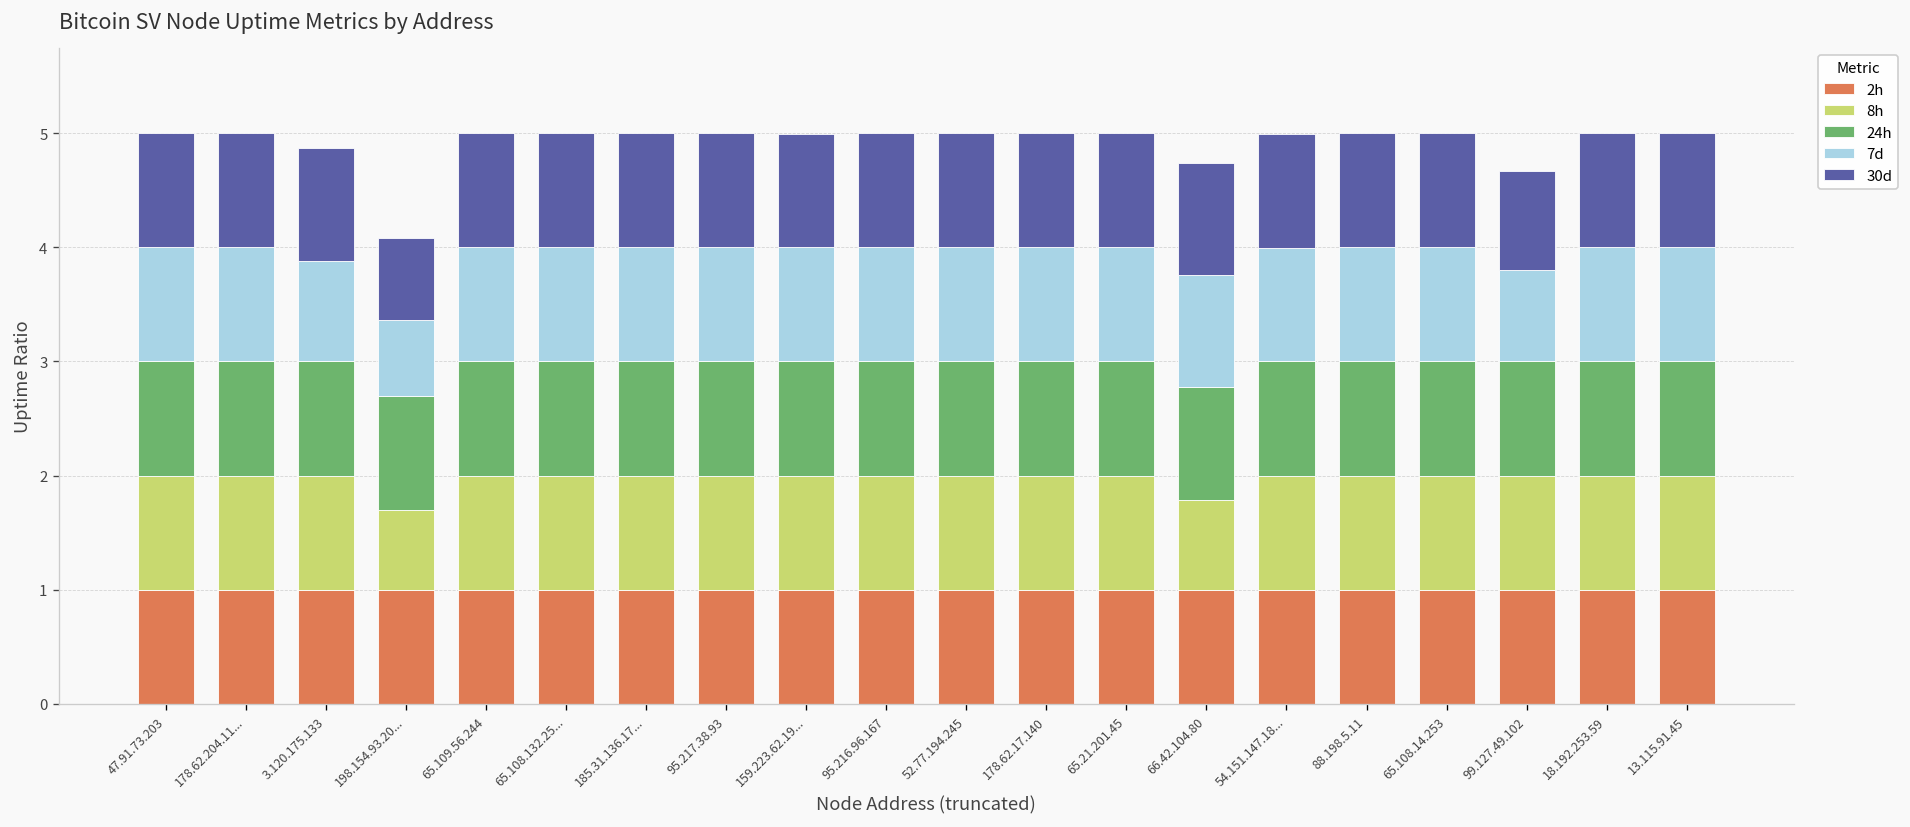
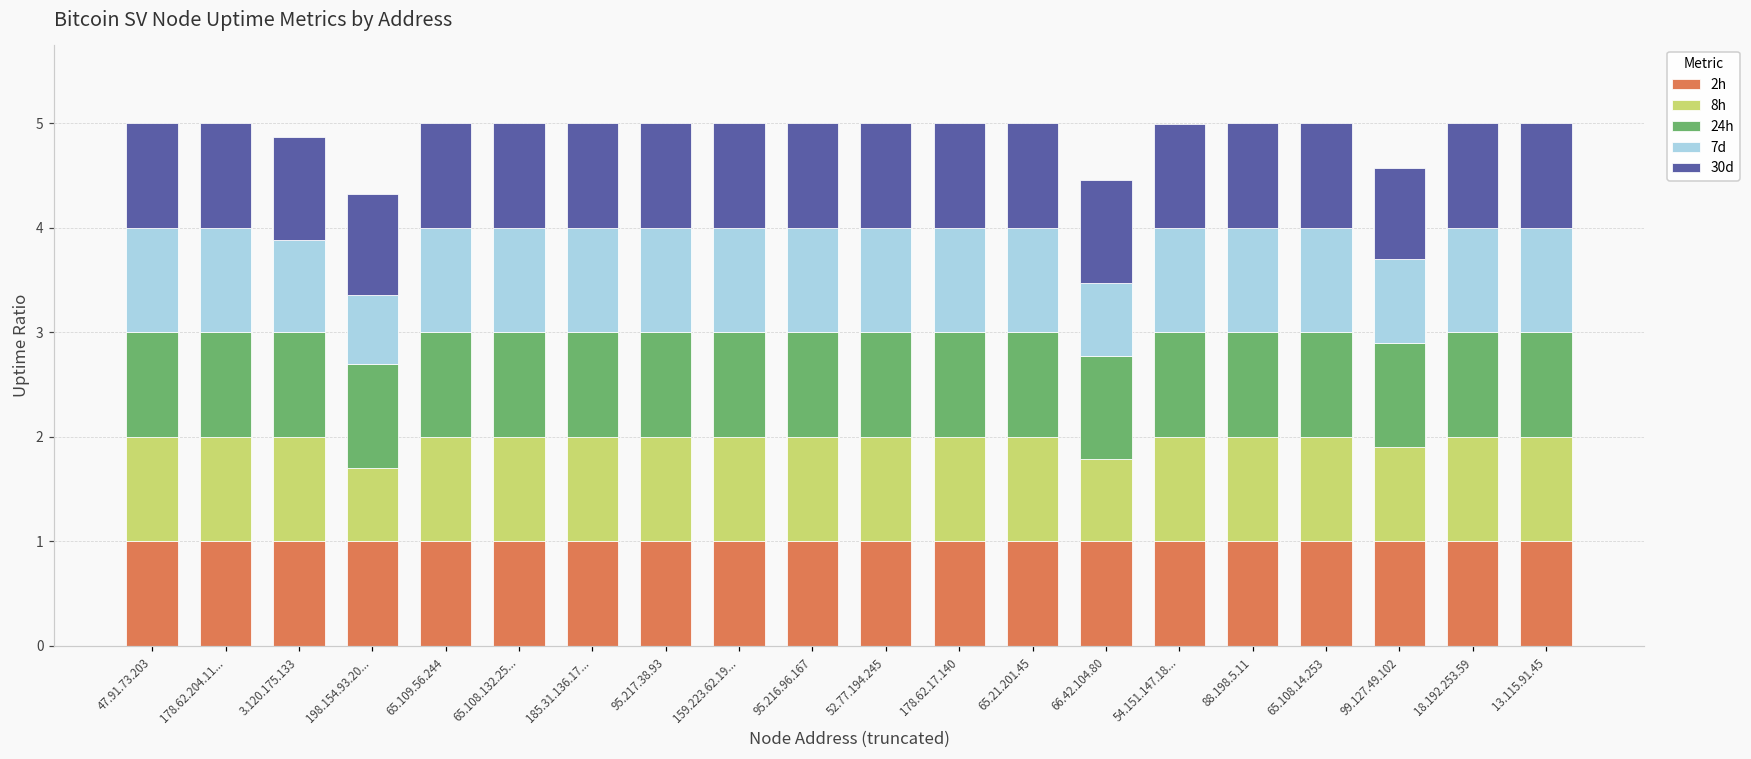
  {
    "2h": {
      "47.91.73.203": 1.0,
      "178.62.204.11...": 1.0,
      "3.120.175.133": 1.0,
      "198.154.93.20...": 1.0,
      "65.109.56.244": 1.0,
      "65.108.132.25...": 1.0,
      "185.31.136.17...": 1.0,
      "95.217.38.93": 1.0,
      "159.223.62.19...": 1.0,
      "95.216.96.167": 1.0,
      "52.77.194.245": 1.0,
      "178.62.17.140": 1.0,
      "65.21.201.45": 1.0,
      "66.42.104.80": 1.0,
      "54.151.147.18...": 1.0,
      "88.198.5.11": 1.0,
      "65.108.14.253": 1.0,
      "99.127.49.102": 1.0,
      "18.192.253.59": 1.0,
      "13.115.91.45": 1.0
    },
    "8h": {
      "47.91.73.203": 1.0,
      "178.62.204.11...": 1.0,
      "3.120.175.133": 1.0,
      "198.154.93.20...": 0.7,
      "65.109.56.244": 1.0,
      "65.108.132.25...": 1.0,
      "185.31.136.17...": 1.0,
      "95.217.38.93": 1.0,
      "159.223.62.19...": 1.0,
      "95.216.96.167": 1.0,
      "52.77.194.245": 1.0,
      "178.62.17.140": 1.0,
      "65.21.201.45": 1.0,
      "66.42.104.80": 0.8,
      "54.151.147.18...": 1.0,
      "88.198.5.11": 1.0,
      "65.108.14.253": 1.0,
-     "99.127.49.102": 1.0,
+     "99.127.49.102": 0.9,
      "18.192.253.59": 1.0,
      "13.115.91.45": 1.0
    },
    "24h": {
      "47.91.73.203": 1.0,
      "178.62.204.11...": 1.0,
      "3.120.175.133": 1.0,
      "198.154.93.20...": 1.0,
      "65.109.56.244": 1.0,
      "65.108.132.25...": 1.0,
      "185.31.136.17...": 1.0,
      "95.217.38.93": 1.0,
      "159.223.62.19...": 1.0,
      "95.216.96.167": 1.0,
      "52.77.194.245": 1.0,
      "178.62.17.140": 1.0,
      "65.21.201.45": 1.0,
      "66.42.104.80": 1.0,
      "54.151.147.18...": 1.0,
      "88.198.5.11": 1.0,
      "65.108.14.253": 1.0,
      "99.127.49.102": 1.0,
      "18.192.253.59": 1.0,
      "13.115.91.45": 1.0
    },
    "7d": {
      "47.91.73.203": 1.0,
      "178.62.204.11...": 1.0,
      "3.120.175.133": 0.9,
      "198.154.93.20...": 0.7,
      "65.109.56.244": 1.0,
      "65.108.132.25...": 1.0,
      "185.31.136.17...": 1.0,
      "95.217.38.93": 1.0,
      "159.223.62.19...": 1.0,
      "95.216.96.167": 1.0,
      "52.77.194.245": 1.0,
      "178.62.17.140": 1.0,
      "65.21.201.45": 1.0,
-     "66.42.104.80": 1.0,
+     "66.42.104.80": 0.7,
      "54.151.147.18...": 1.0,
      "88.198.5.11": 1.0,
      "65.108.14.253": 1.0,
      "99.127.49.102": 0.8,
      "18.192.253.59": 1.0,
      "13.115.91.45": 1.0
    },
    "30d": {
      "47.91.73.203": 1.0,
      "178.62.204.11...": 1.0,
      "3.120.175.133": 1.0,
-     "198.154.93.20...": 0.7,
+     "198.154.93.20...": 1.0,
      "65.109.56.244": 1.0,
      "65.108.132.25...": 1.0,
      "185.31.136.17...": 1.0,
      "95.217.38.93": 1.0,
      "159.223.62.19...": 1.0,
      "95.216.96.167": 1.0,
      "52.77.194.245": 1.0,
      "178.62.17.140": 1.0,
      "65.21.201.45": 1.0,
      "66.42.104.80": 1.0,
      "54.151.147.18...": 1.0,
      "88.198.5.11": 1.0,
      "65.108.14.253": 1.0,
      "99.127.49.102": 0.9,
      "18.192.253.59": 1.0,
      "13.115.91.45": 1.0
    }
  }
